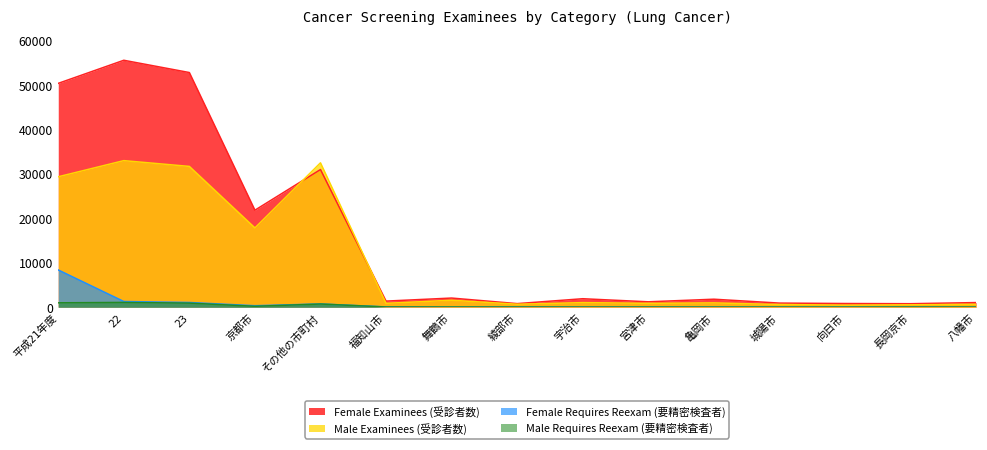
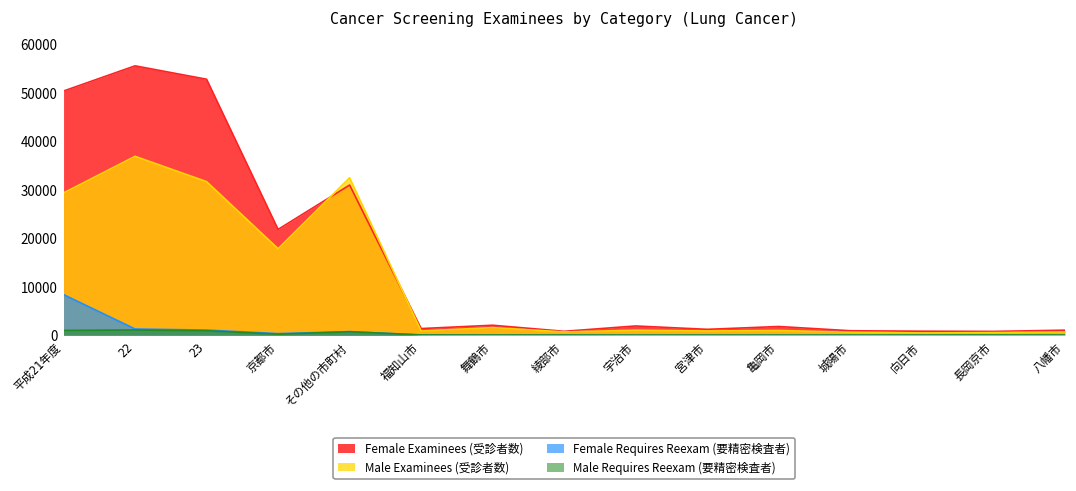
  {
    "Female Examinees (受診者数)": {
      "平成21年度": 50000,
      "22": 56000,
      "23": 53000,
      "京都市": 22000,
      "その他の市町村": 31000,
      "宇治市": 2000,
      "亀岡市": 2000
    },
    "Male Examinees (受診者数)": {
      "平成21年度": 29000,
-     "22": 33000,
+     "22": 37000,
      "23": 32000,
      "京都市": 18000,
      "その他の市町村": 33000,
      "宇治市": 1000,
      "亀岡市": 1000
    },
    "Female Requires Reexam (要精密検査者)": {
      "平成21年度": 8000
    },
    "Male Requires Reexam (要精密検査者)": {
      "平成21年度": 1000
    }
  }
